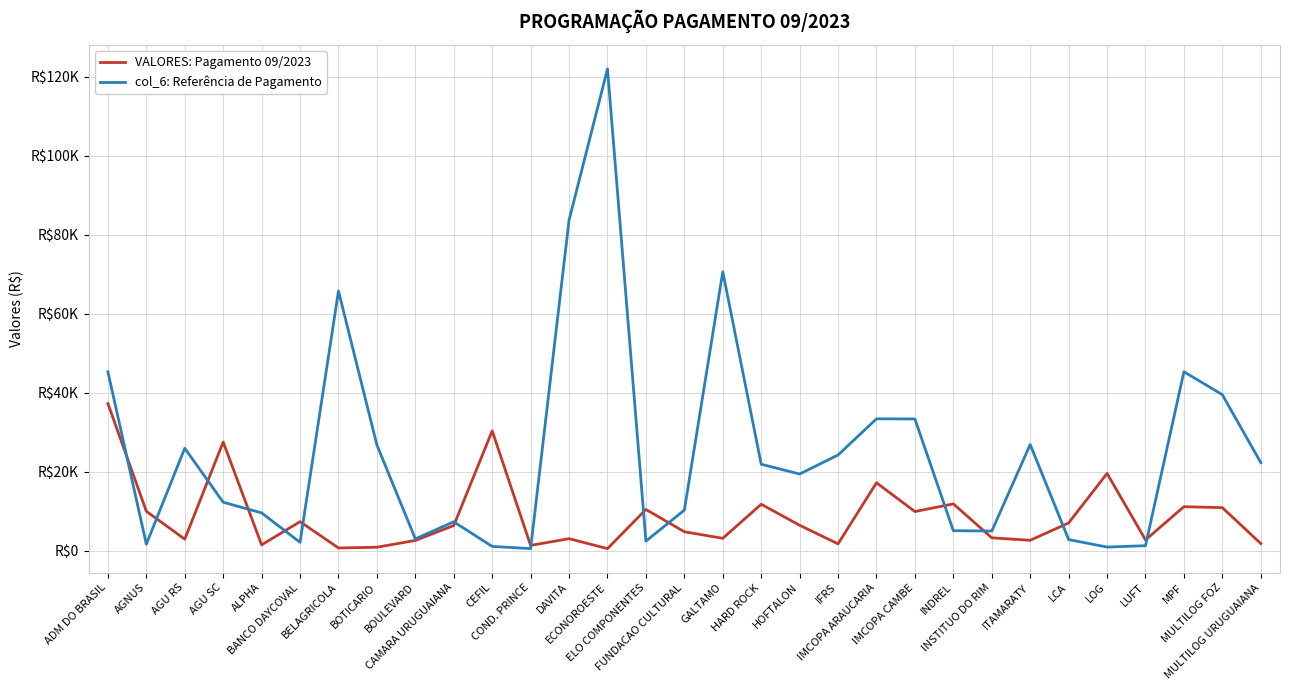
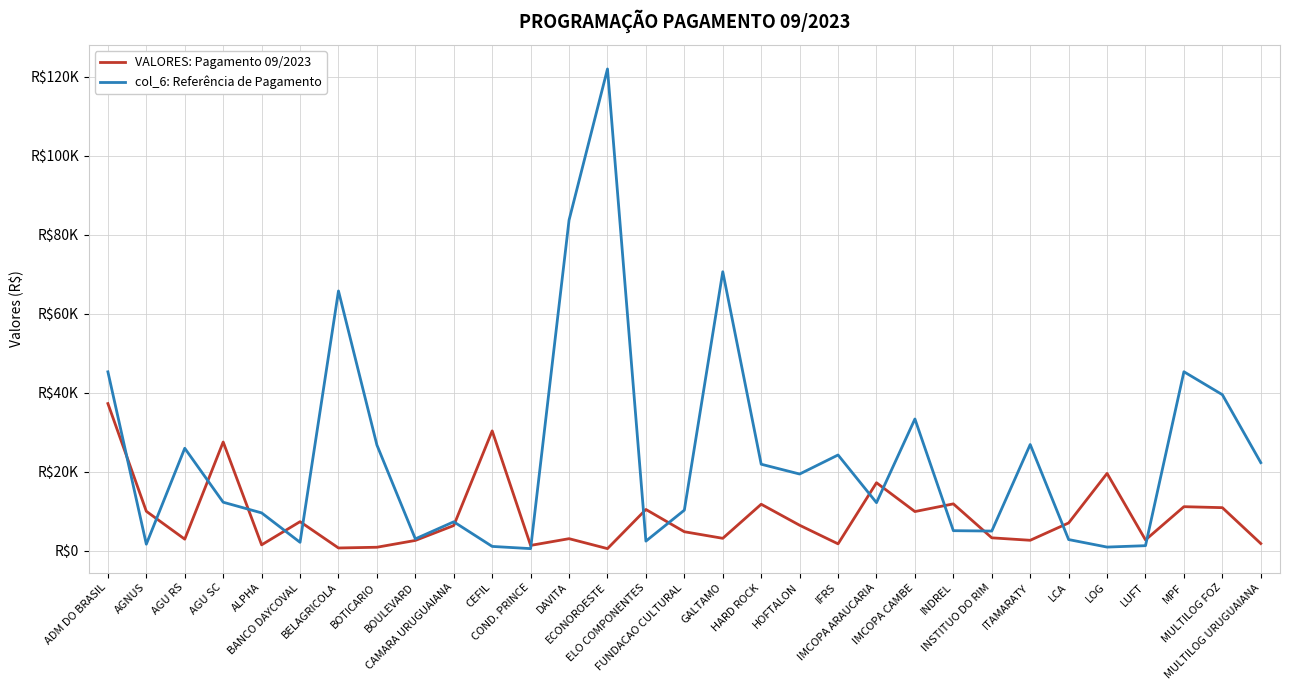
  {
    "VALORES: Pagamento 09/2023": {
      "ADM DO BRASIL": "R$37000",
      "AGNUS": "R$10000",
      "AGU RS": "R$3000",
      "AGU SC": "R$28000",
      "ALPHA": "R$2000",
      "BANCO DAYCOVAL": "R$7000",
      "BELAGRICOLA": "R$1000",
      "BOTICARIO": "R$1000",
      "CAMARA URUGUAIANA": "R$6000",
      "CEFIL": "R$30000",
      "COND. PRINCE": "R$1000",
      "DAVITA": "R$3000",
      "ECONOROESTE": "R$1000",
      "ELO COMPONENTES": "R$10000",
      "FUNDACAO CULTURAL": "R$5000",
      "GALTAMO": "R$3000",
      "HARD ROCK": "R$12000",
      "HOFTALON": "R$6000",
      "IFRS": "R$2000",
      "IMCOPA ARAUCARIA": "R$17000",
      "IMCOPA CAMBE": "R$10000",
      "INDREL": "R$12000",
      "INSTITUO DO RIM": "R$3000",
      "ITAMARATY": "R$3000",
      "LCA": "R$7000",
      "LOG": "R$20000",
      "LUFT": "R$3000",
      "MPF": "R$11000",
      "MULTILOG FOZ": "R$11000",
      "MULTILOG URUGUAIANA": "R$2000"
    },
    "col_6: Referência de Pagamento": {
      "ADM DO BRASIL": "R$45000",
      "AGNUS": "R$2000",
      "AGU RS": "R$26000",
      "AGU SC": "R$12000",
      "ALPHA": "R$10000",
      "BANCO DAYCOVAL": "R$2000",
      "BELAGRICOLA": "R$66000",
      "BOTICARIO": "R$27000",
      "CAMARA URUGUAIANA": "R$7000",
      "CEFIL": "R$1000",
      "COND. PRINCE": "R$1000",
      "DAVITA": "R$84000",
      "ECONOROESTE": "R$122000",
      "ELO COMPONENTES": "R$2000",
      "FUNDACAO CULTURAL": "R$10000",
      "GALTAMO": "R$71000",
      "HARD ROCK": "R$22000",
      "HOFTALON": "R$19000",
      "IFRS": "R$24000",
-     "IMCOPA ARAUCARIA": "R$33000",
+     "IMCOPA ARAUCARIA": "R$12000",
      "IMCOPA CAMBE": "R$33000",
      "INDREL": "R$5000",
      "INSTITUO DO RIM": "R$5000",
      "ITAMARATY": "R$27000",
      "LCA": "R$3000",
      "LOG": "R$1000",
      "LUFT": "R$1000",
      "MPF": "R$45000",
      "MULTILOG FOZ": "R$40000",
      "MULTILOG URUGUAIANA": "R$22000"
    }
  }
